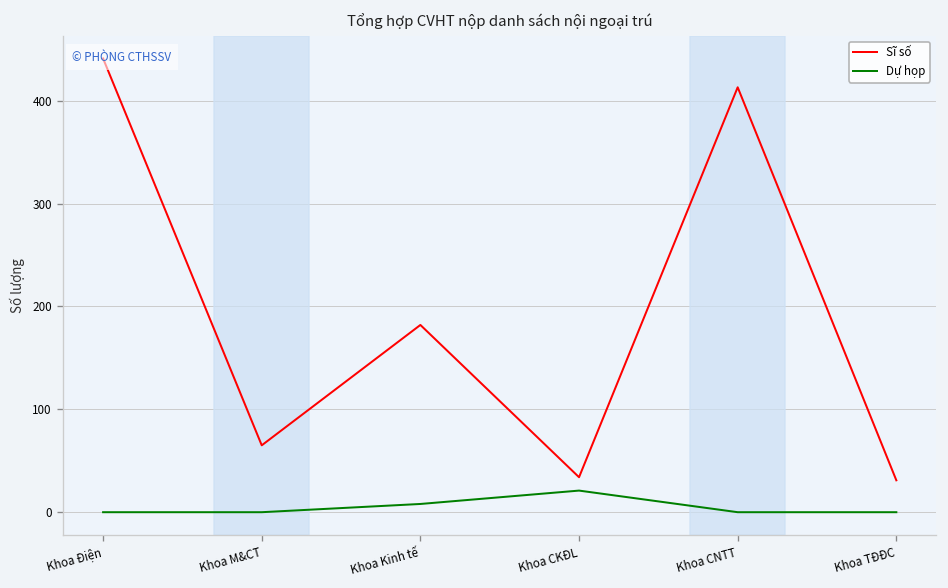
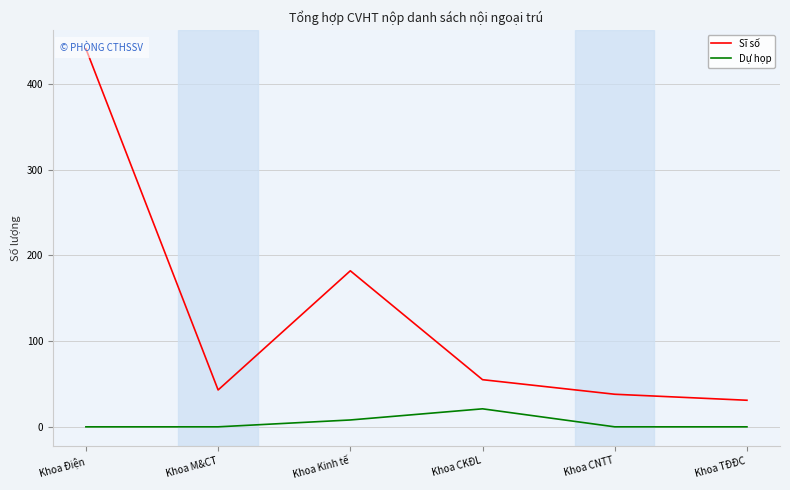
  {
    "Sĩ số": {
-     "Khoa M&CT": 70,
+     "Khoa M&CT": 40,
      "Khoa Kinh tế": 180,
-     "Khoa CKĐL": 30,
-     "Khoa CNTT": 410,
+     "Khoa CKĐL": 60,
+     "Khoa CNTT": 40,
      "Khoa TĐĐC": 30
    },
    "Dự họp": {
      "Khoa Điện": 0,
      "Khoa M&CT": 0,
      "Khoa Kinh tế": 10,
      "Khoa CKĐL": 20,
      "Khoa CNTT": 0,
      "Khoa TĐĐC": 0
    }
  }
